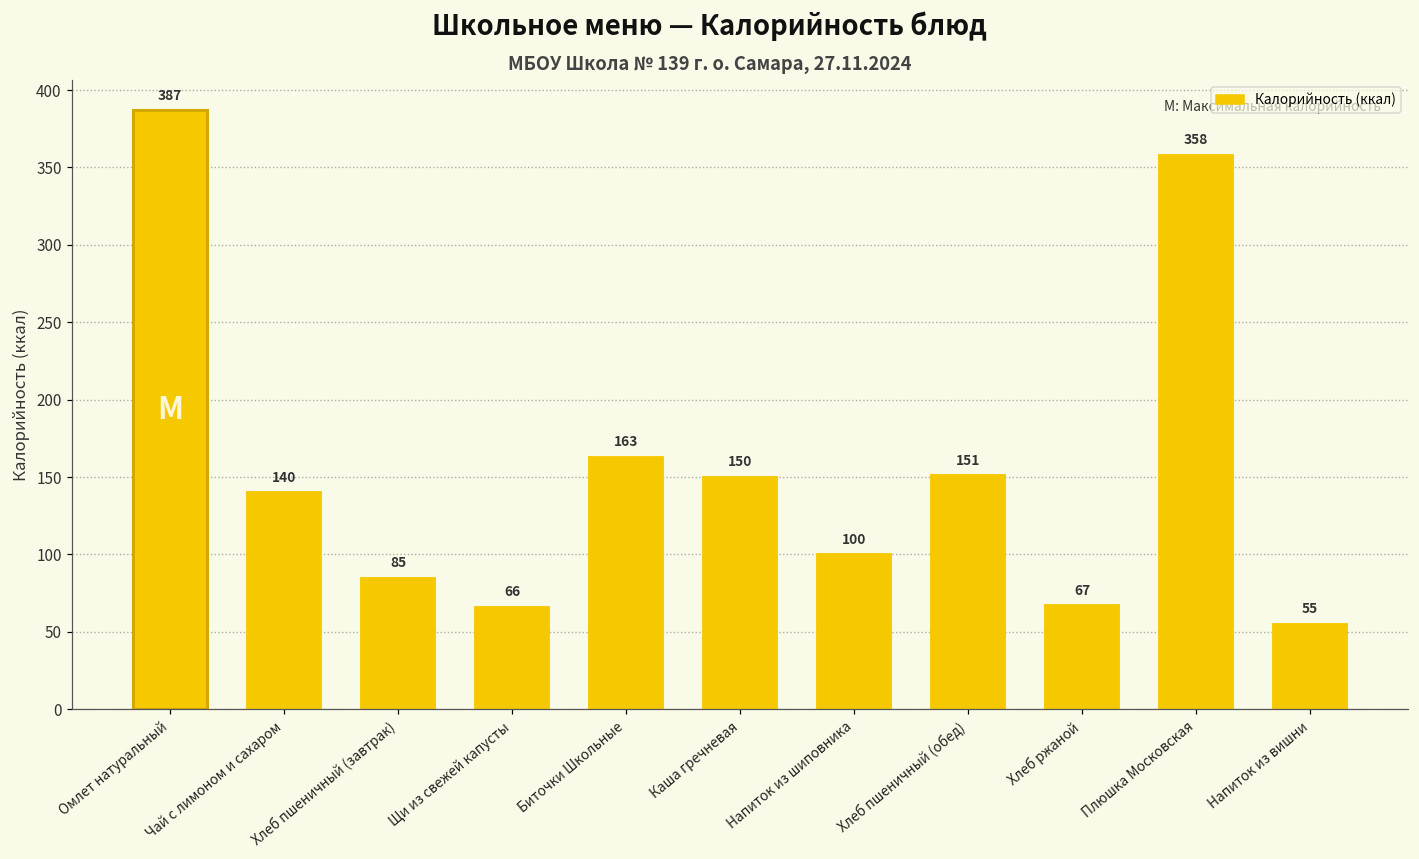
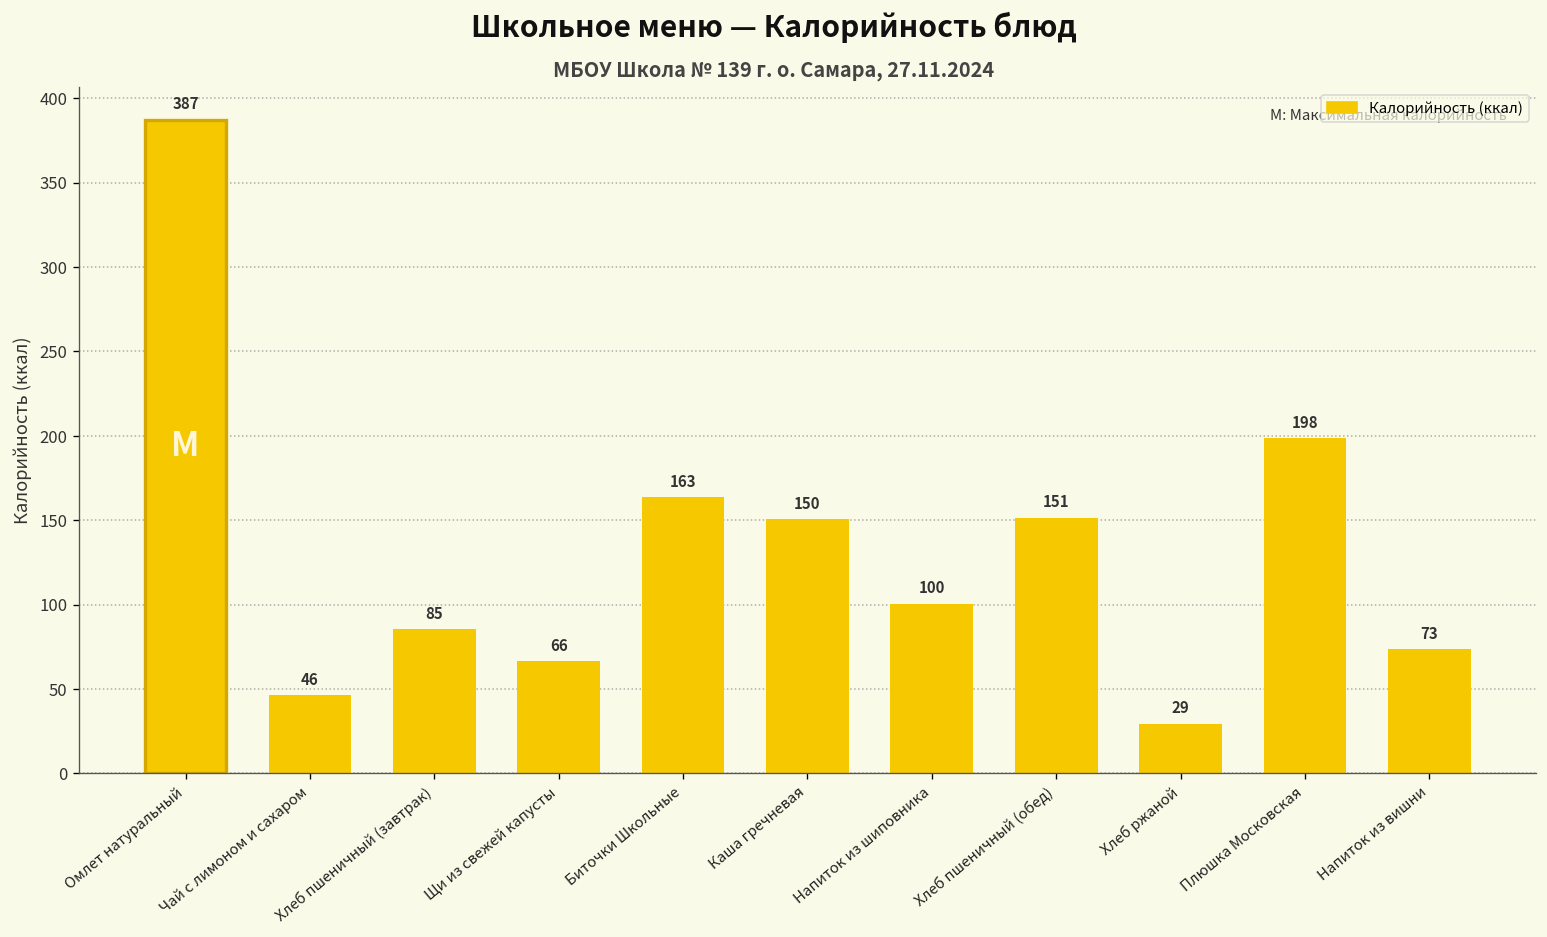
  {
    "Омлет натуральный": 387,
-   "Чай с лимоном и сахаром": 140,
+   "Чай с лимоном и сахаром": 46,
    "Хлеб пшеничный (завтрак)": 85,
    "Щи из свежей капусты": 66,
    "Биточки Школьные": 163,
    "Каша гречневая": 150,
    "Напиток из шиповника": 100,
    "Хлеб пшеничный (обед)": 151,
-   "Хлеб ржаной": 67,
-   "Плюшка Московская": 358,
-   "Напиток из вишни": 55
+   "Хлеб ржаной": 29,
+   "Плюшка Московская": 198,
+   "Напиток из вишни": 73
  }
